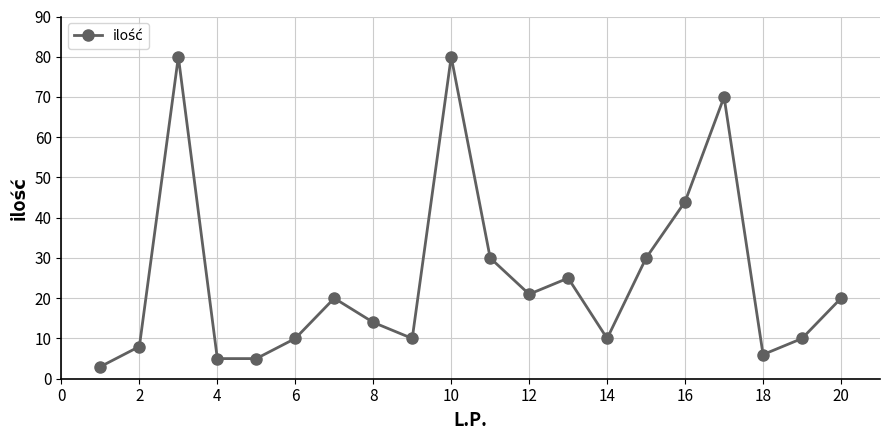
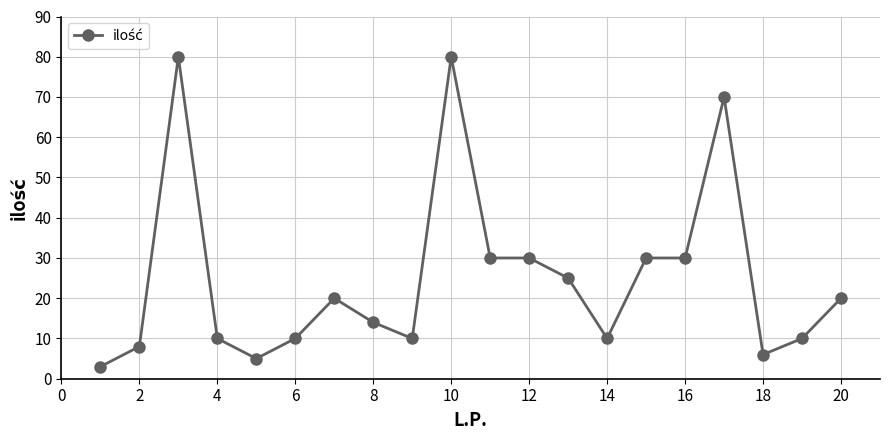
  {
    "2": 8,
-   "4": 5,
+   "4": 10,
    "6": 10,
    "8": 14,
    "10": 80,
-   "12": 21,
+   "12": 30,
    "14": 10,
-   "16": 44,
+   "16": 30,
    "18": 6,
    "20": 20
  }
